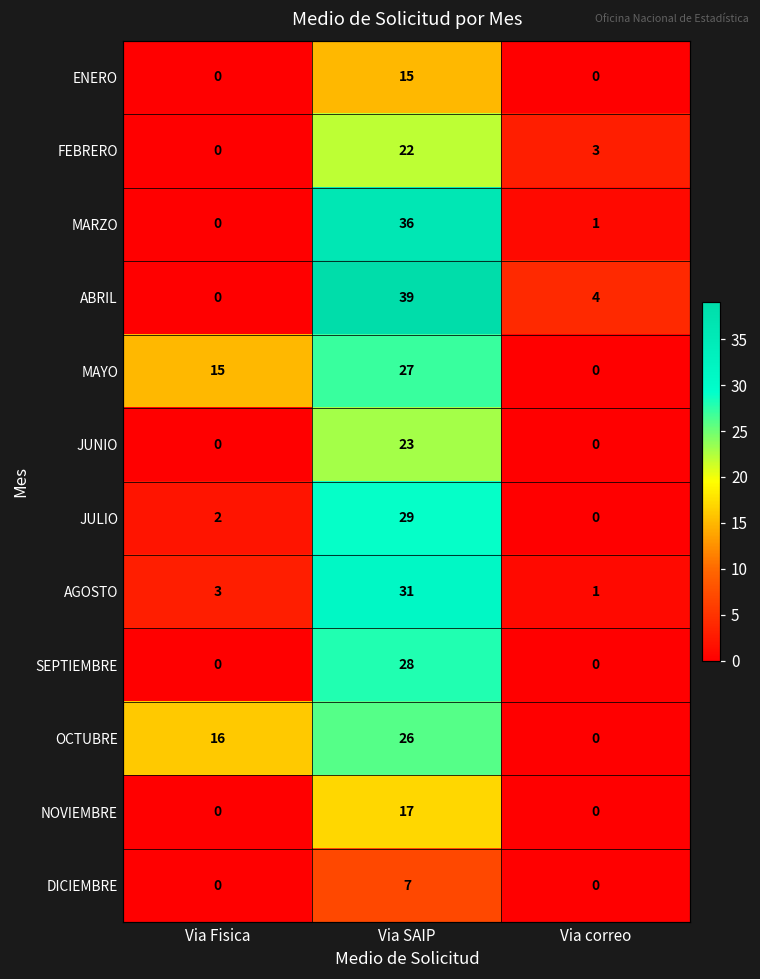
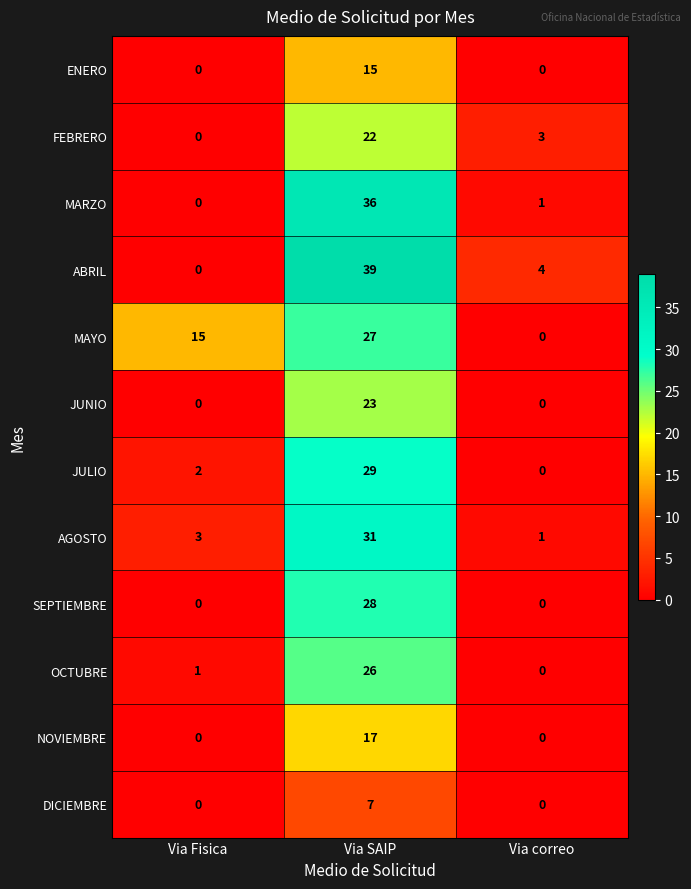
  {
    "ENERO": {
      "Via Fisica": 0,
      "Via SAIP": 15,
      "Via correo": 0
    },
    "FEBRERO": {
      "Via Fisica": 0,
      "Via SAIP": 22,
      "Via correo": 3
    },
    "MARZO": {
      "Via Fisica": 0,
      "Via SAIP": 36,
      "Via correo": 1
    },
    "ABRIL": {
      "Via Fisica": 0,
      "Via SAIP": 39,
      "Via correo": 4
    },
    "MAYO": {
      "Via Fisica": 15,
      "Via SAIP": 27,
      "Via correo": 0
    },
    "JUNIO": {
      "Via Fisica": 0,
      "Via SAIP": 23,
      "Via correo": 0
    },
    "JULIO": {
      "Via Fisica": 2,
      "Via SAIP": 29,
      "Via correo": 0
    },
    "AGOSTO": {
      "Via Fisica": 3,
      "Via SAIP": 31,
      "Via correo": 1
    },
    "SEPTIEMBRE": {
      "Via Fisica": 0,
      "Via SAIP": 28,
      "Via correo": 0
    },
    "OCTUBRE": {
-     "Via Fisica": 16,
+     "Via Fisica": 1,
      "Via SAIP": 26,
      "Via correo": 0
    },
    "NOVIEMBRE": {
      "Via Fisica": 0,
      "Via SAIP": 17,
      "Via correo": 0
    },
    "DICIEMBRE": {
      "Via Fisica": 0,
      "Via SAIP": 7,
      "Via correo": 0
    }
  }
